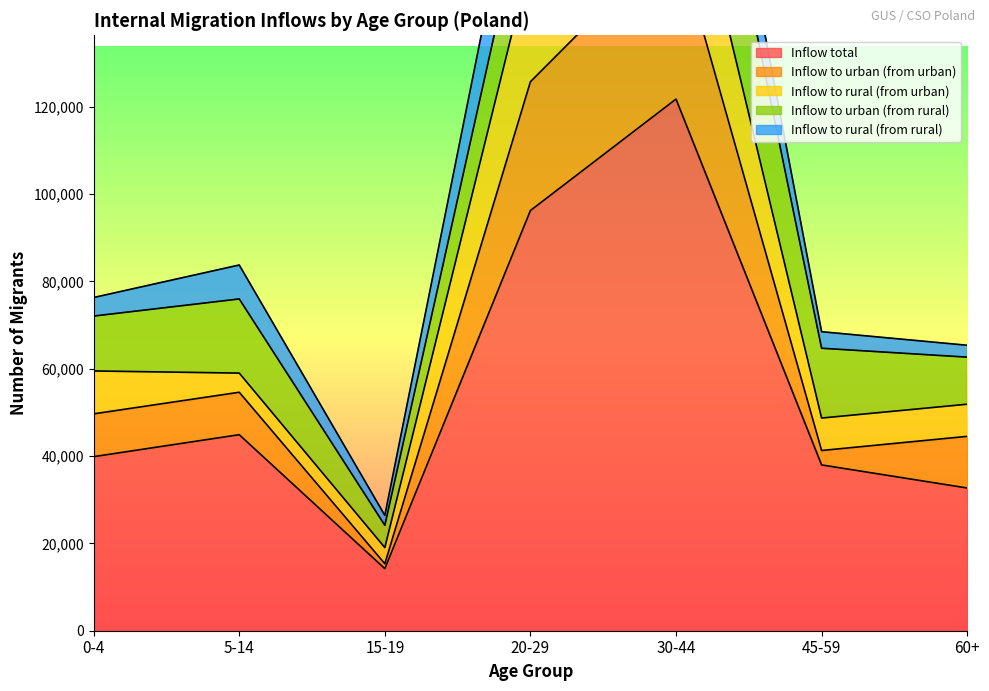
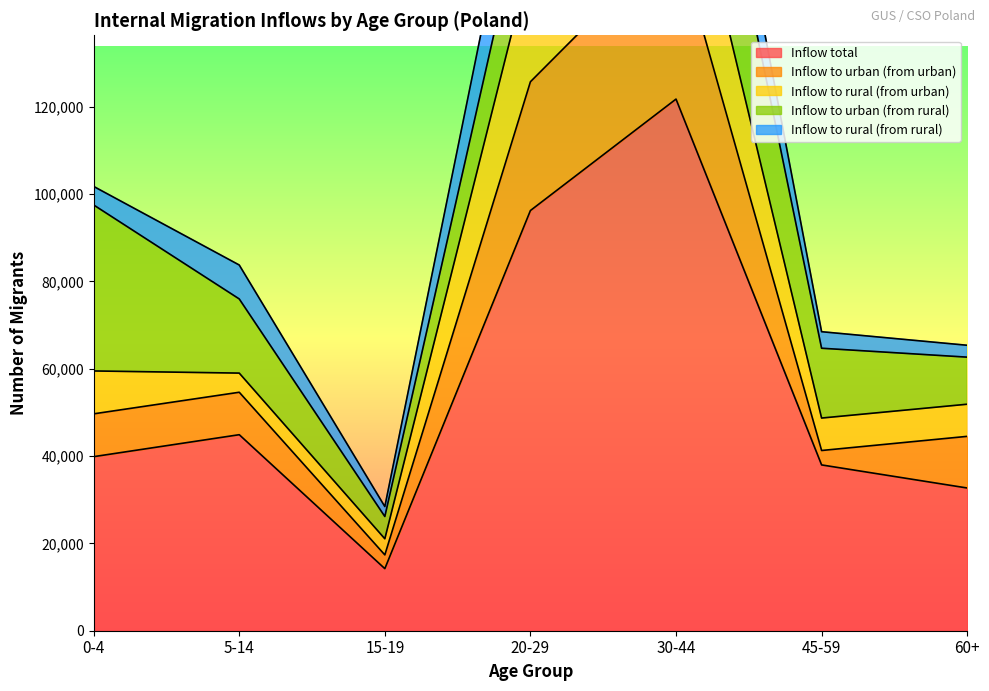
  {
    "Inflow total": {
      "0-4": "40,000",
      "5-14": "45,000",
      "15-19": "14,000",
      "20-29": "96,000",
      "30-44": "122,000",
      "45-59": "38,000",
      "60+": "33,000"
    },
    "Inflow to urban (from urban)": {
      "0-4": "10,000",
      "5-14": "10,000",
-     "15-19": "1,000",
+     "15-19": "3,000",
      "20-29": "29,000",
      "45-59": "3,000",
      "60+": "12,000"
    },
    "Inflow to rural (from urban)": {
      "0-4": "10,000",
      "5-14": "4,000",
      "15-19": "4,000",
      "45-59": "7,000",
      "60+": "7,000"
    },
    "Inflow to urban (from rural)": {
-     "0-4": "13,000",
+     "0-4": "38,000",
      "5-14": "17,000",
      "15-19": "5,000",
      "45-59": "16,000",
      "60+": "11,000"
    },
    "Inflow to rural (from rural)": {
      "0-4": "4,000",
      "5-14": "8,000",
      "15-19": "2,000",
      "45-59": "4,000",
      "60+": "3,000"
    }
  }
